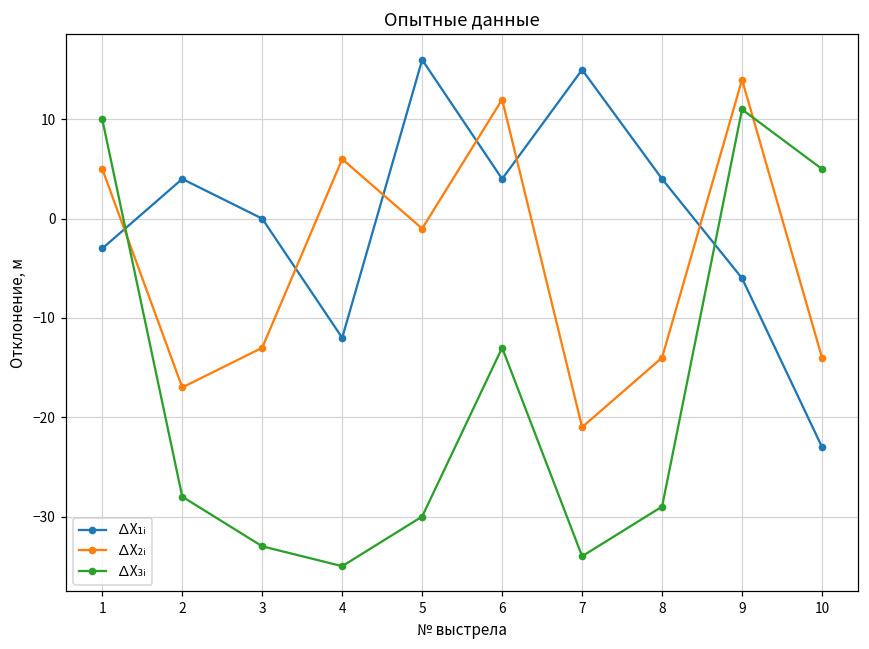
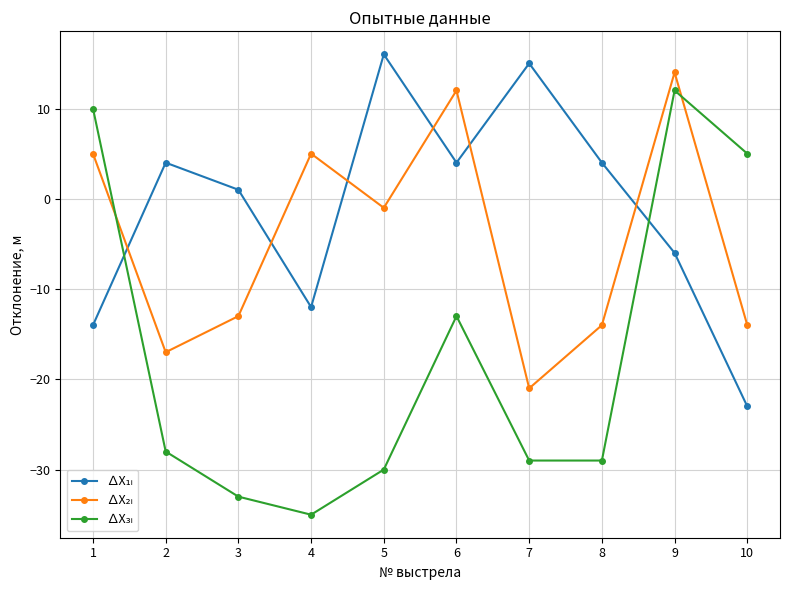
  {
    "∆X₁ᵢ": {
-     "1": -3,
+     "1": -14,
      "2": 4,
-     "3": 0,
+     "3": 1,
      "4": -12,
      "5": 16,
      "6": 4,
      "7": 15,
      "8": 4,
      "9": -6,
      "10": -23
    },
    "∆X₂ᵢ": {
      "1": 5,
      "2": -17,
      "3": -13,
-     "4": 6,
+     "4": 5,
      "5": -1,
      "6": 12,
      "7": -21,
      "8": -14,
      "9": 14,
      "10": -14
    },
    "∆X₃ᵢ": {
      "1": 10,
      "2": -28,
      "3": -33,
      "4": -35,
      "5": -30,
      "6": -13,
-     "7": -34,
+     "7": -29,
      "8": -29,
-     "9": 11,
+     "9": 12,
      "10": 5
    }
  }
